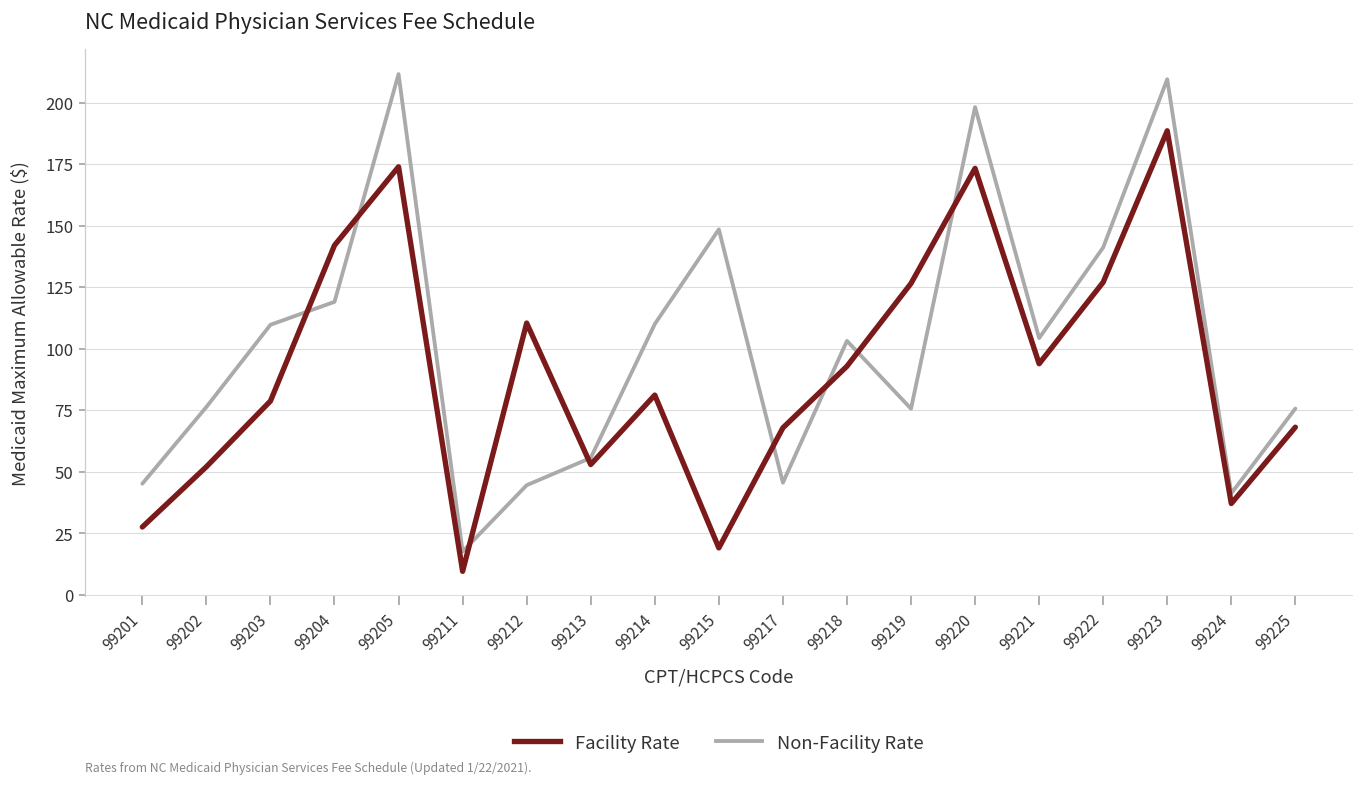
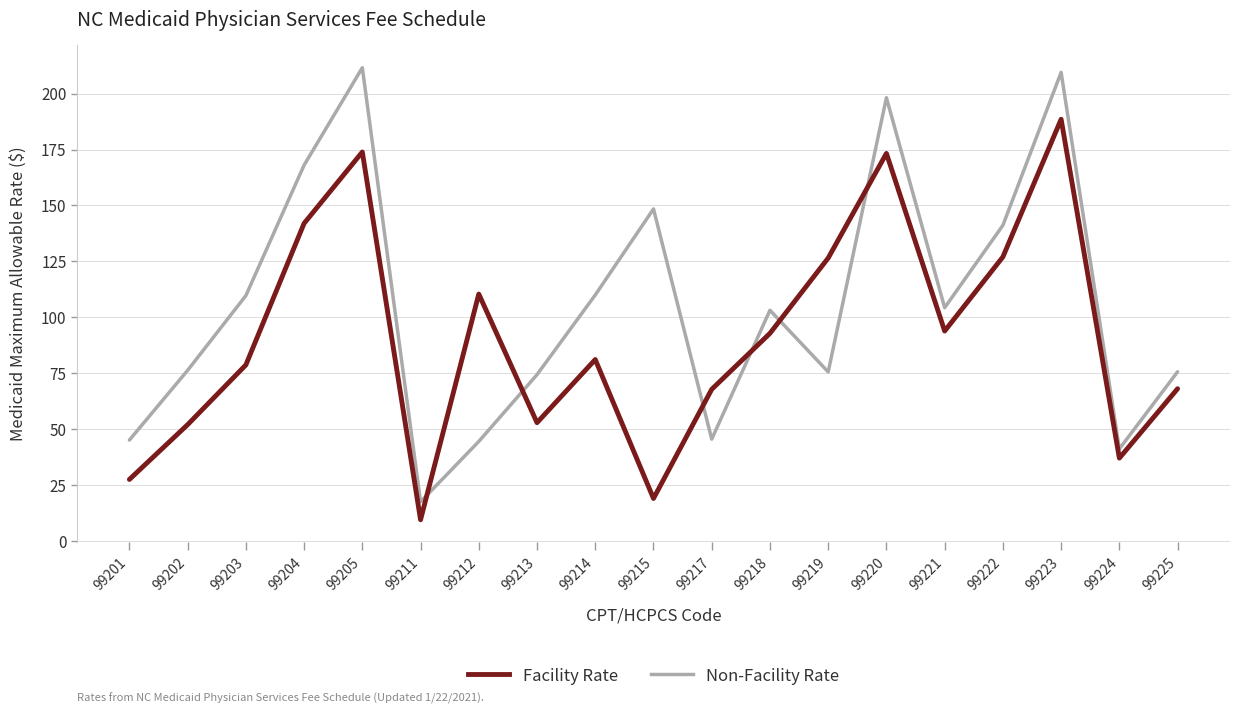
  {
    "Non-Facility Rate": {
      "99201": 45,
      "99202": 76,
      "99203": 110,
-     "99204": 119,
+     "99204": 168,
      "99205": 212,
      "99211": 18,
      "99212": 45,
-     "99213": 56,
+     "99213": 74,
      "99214": 110,
      "99215": 148,
      "99217": 46,
      "99218": 103,
      "99219": 76,
      "99220": 198,
      "99221": 104,
      "99222": 141,
      "99223": 209,
      "99224": 41,
      "99225": 76
    },
    "Facility Rate": {
      "99201": 28,
      "99202": 52,
      "99203": 79,
      "99204": 142,
      "99205": 174,
      "99211": 10,
      "99212": 110,
      "99213": 53,
      "99214": 81,
      "99215": 19,
      "99217": 68,
      "99218": 93,
      "99219": 127,
      "99220": 173,
      "99221": 94,
      "99222": 127,
      "99223": 189,
      "99224": 37,
      "99225": 68
    }
  }
